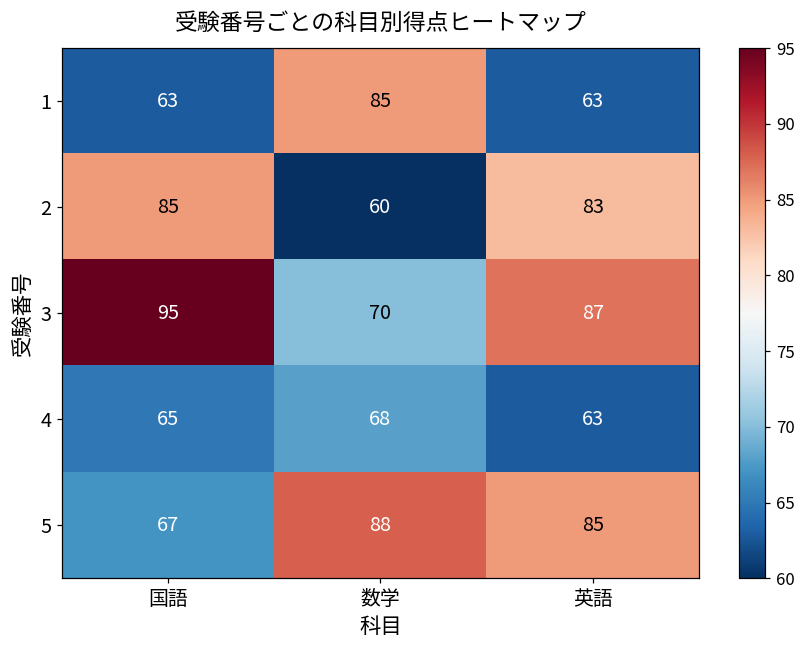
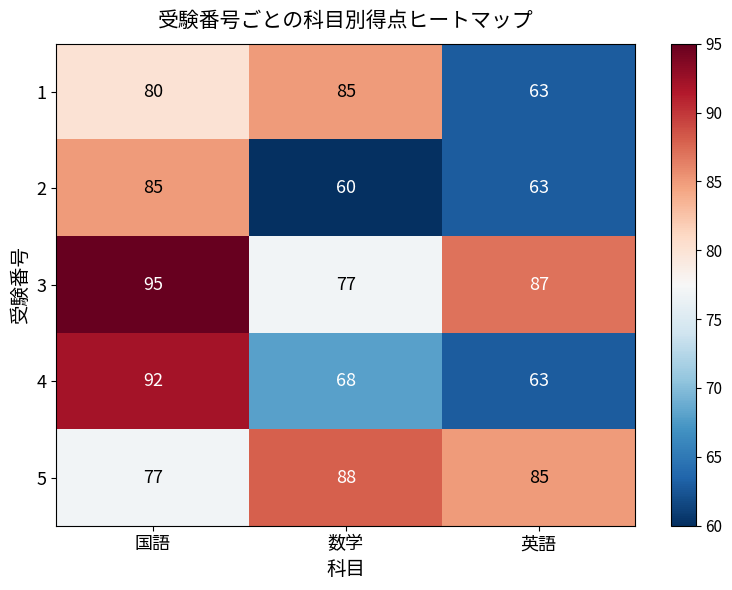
  {
    "1": {
-     "国語": 63,
+     "国語": 80,
      "数学": 85,
      "英語": 63
    },
    "2": {
      "国語": 85,
      "数学": 60,
-     "英語": 83
+     "英語": 63
    },
    "3": {
      "国語": 95,
-     "数学": 70,
+     "数学": 77,
      "英語": 87
    },
    "4": {
-     "国語": 65,
+     "国語": 92,
      "数学": 68,
      "英語": 63
    },
    "5": {
-     "国語": 67,
+     "国語": 77,
      "数学": 88,
      "英語": 85
    }
  }
